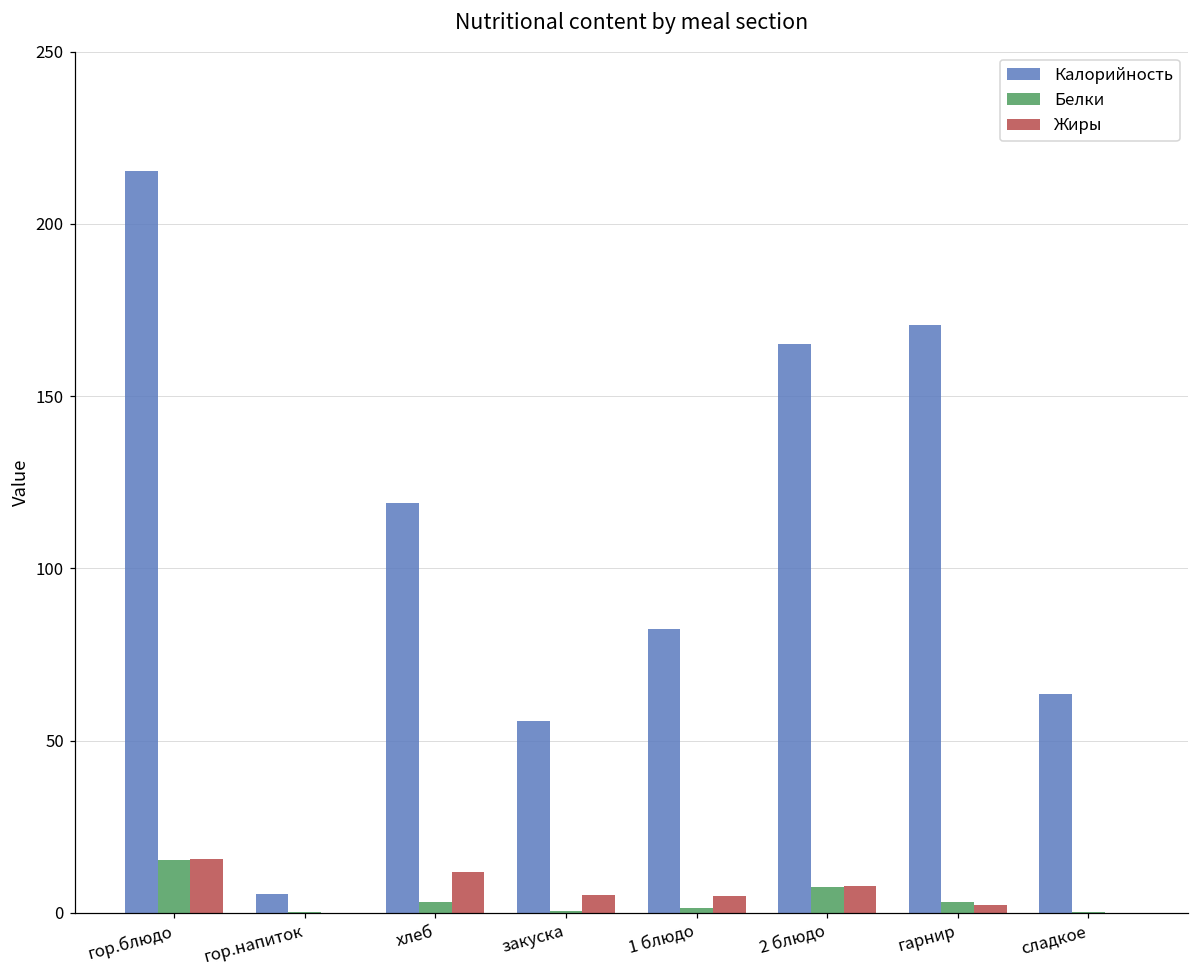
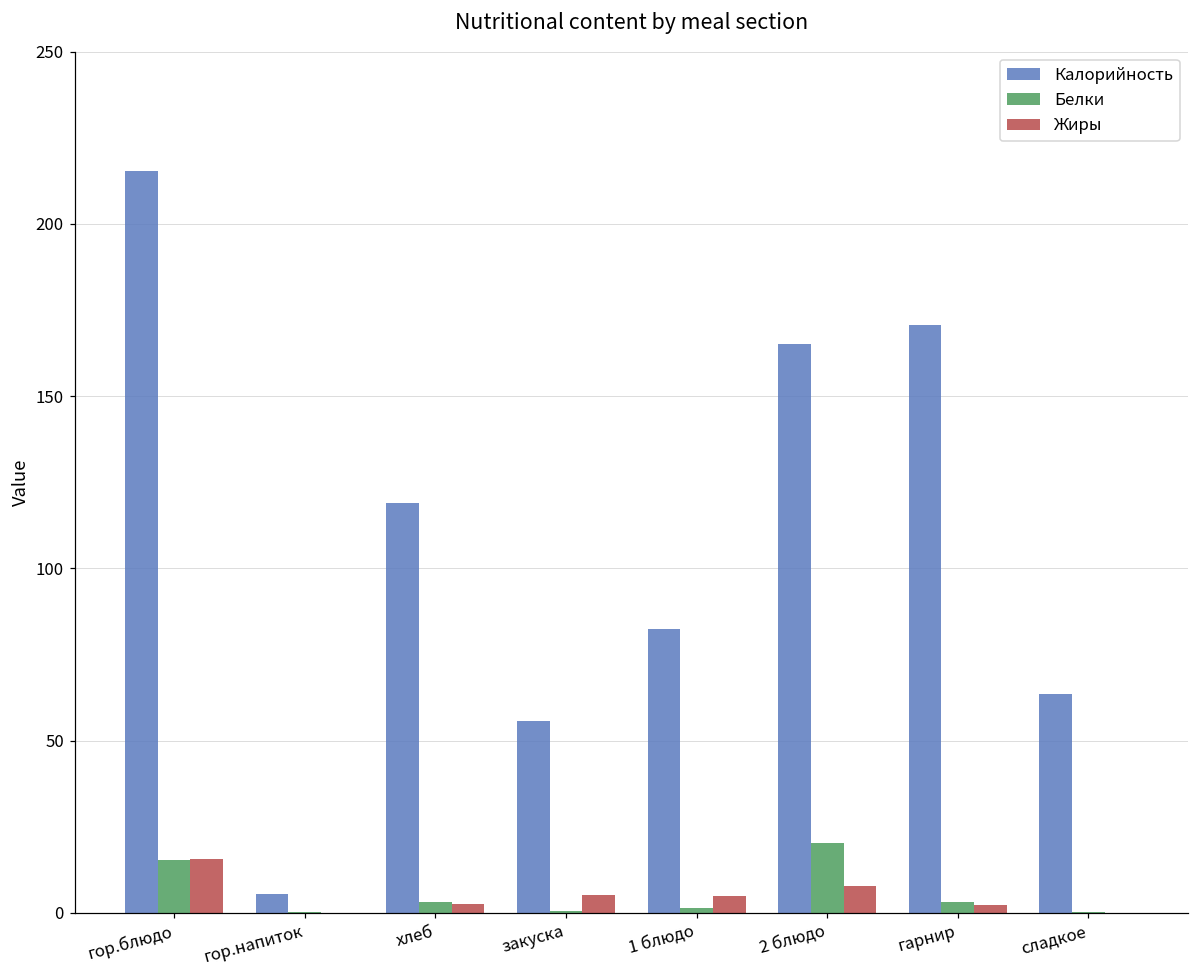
  {
    "Калорийность": {
      "гор.блюдо": 215,
      "гор.напиток": 6,
      "хлеб": 119,
      "закуска": 56,
      "1 блюдо": 82,
      "2 блюдо": 165,
      "гарнир": 171,
      "сладкое": 64
    },
    "Белки": {
      "гор.блюдо": 15,
      "хлеб": 3,
      "1 блюдо": 2,
-     "2 блюдо": 8,
+     "2 блюдо": 20,
      "гарнир": 3
    },
    "Жиры": {
      "гор.блюдо": 16,
-     "хлеб": 12,
+     "хлеб": 3,
      "закуска": 5,
      "1 блюдо": 5,
      "2 блюдо": 8,
      "гарнир": 2
    }
  }
